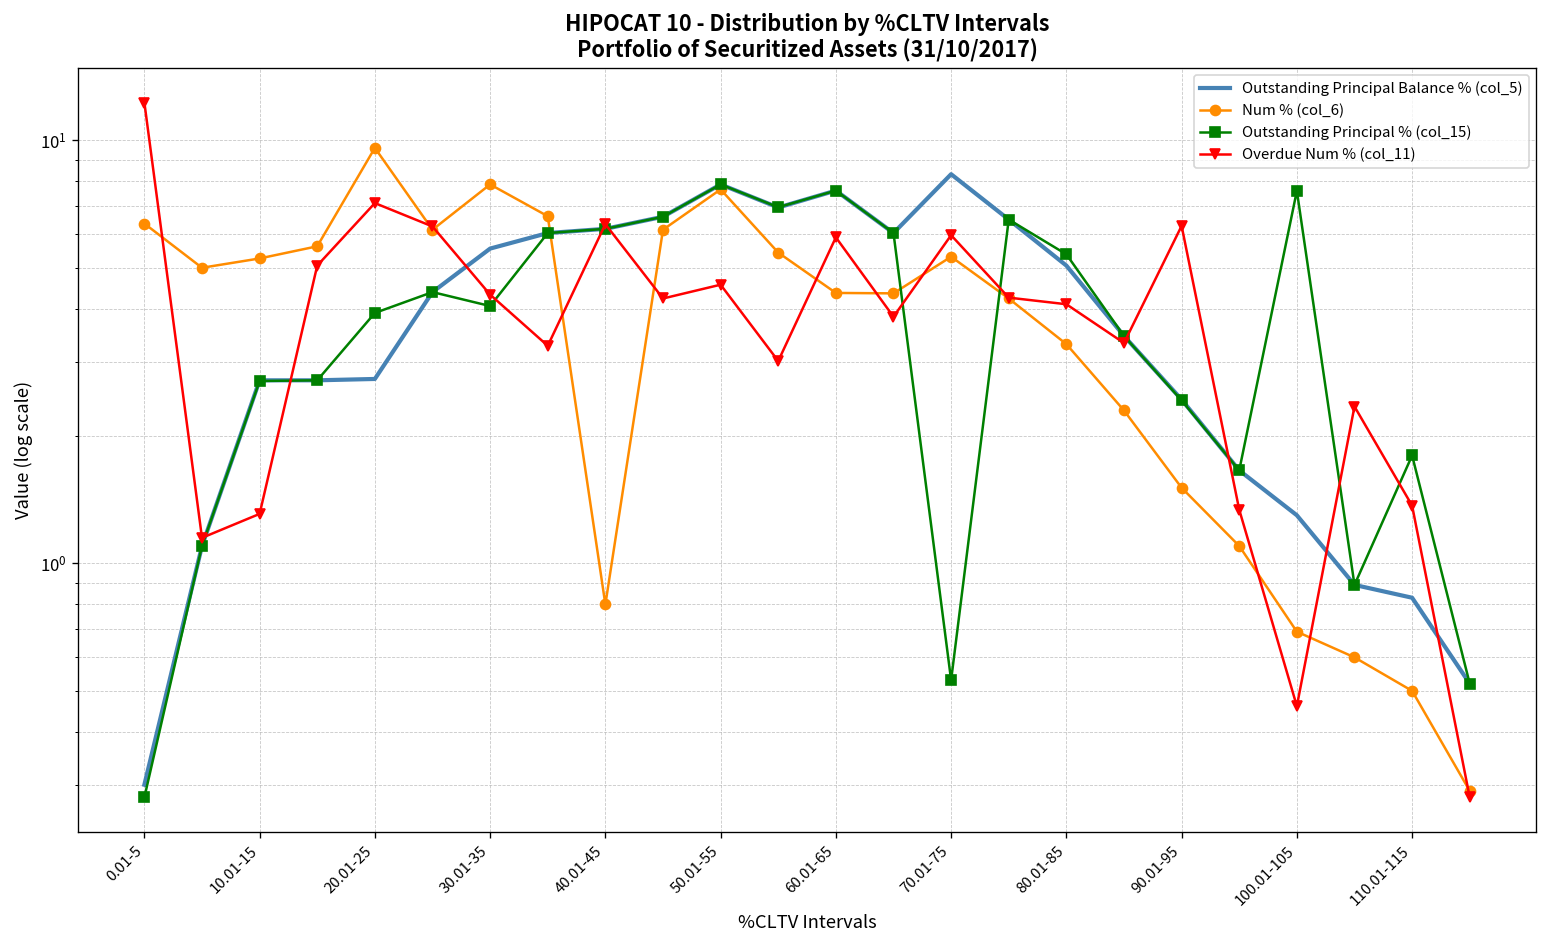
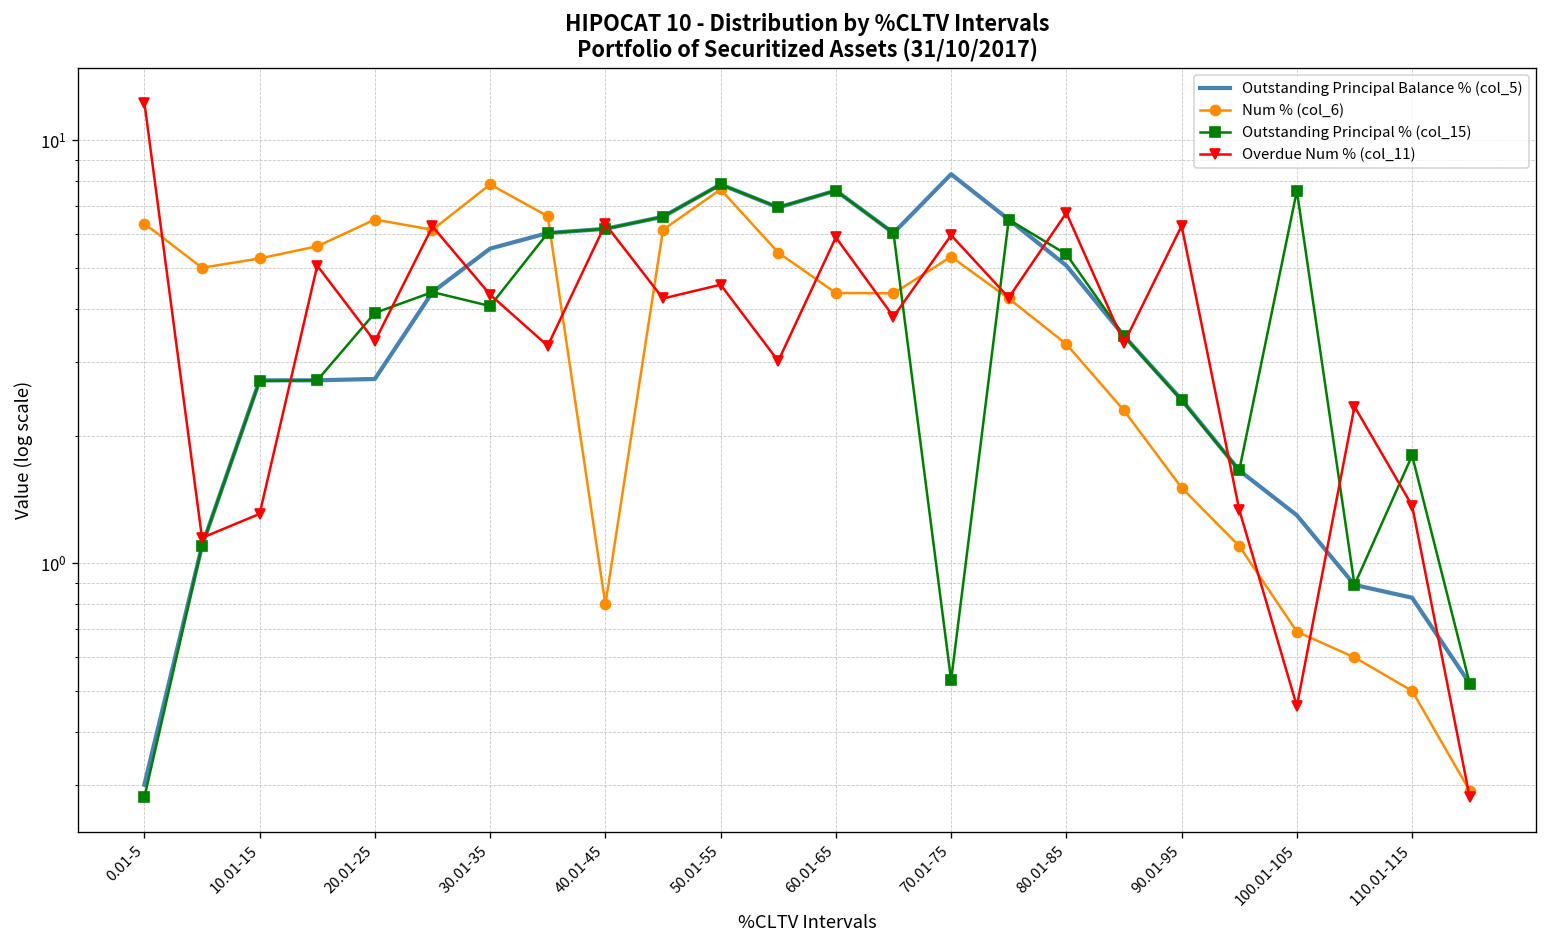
  {
    "Outstanding Principal Balance % (col_5)": {
      "0.01-5": 0.3,
      "20.01-25": 2.7,
      "30.01-35": 5.6,
      "70.01-75": 8.3,
      "80.01-85": 5.1,
      "100.01-105": 1.3,
      "110.01-115": 0.83
    },
    "Num % (col_6)": {
      "0.01-5": 6.4,
      "10.01-15": 5.3,
-     "20.01-25": 9.6,
+     "20.01-25": 6.5,
      "30.01-35": 7.9,
      "40.01-45": 0.8,
      "50.01-55": 7.7,
      "60.01-65": 4.4,
      "70.01-75": 5.3,
      "80.01-85": 3.3,
      "90.01-95": 1.5,
      "100.01-105": 0.7,
      "110.01-115": 0.5
    },
    "Outstanding Principal % (col_15)": {
      "0.01-5": 0.28,
      "20.01-25": 3.9,
      "30.01-35": 4.1,
      "70.01-75": 0.53,
      "80.01-85": 5.4,
      "100.01-105": 7.6,
      "110.01-115": 1.8
    },
    "Overdue Num % (col_11)": {
      "0.01-5": 12.3,
      "10.01-15": 1.3,
-     "20.01-25": 7.1,
+     "20.01-25": 3.4,
      "30.01-35": 4.3,
      "40.01-45": 6.3,
      "50.01-55": 4.6,
      "60.01-65": 5.9,
      "70.01-75": 6.0,
-     "80.01-85": 4.1,
+     "80.01-85": 6.7,
      "90.01-95": 6.3,
      "100.01-105": 0.46,
      "110.01-115": 1.37
    }
  }
